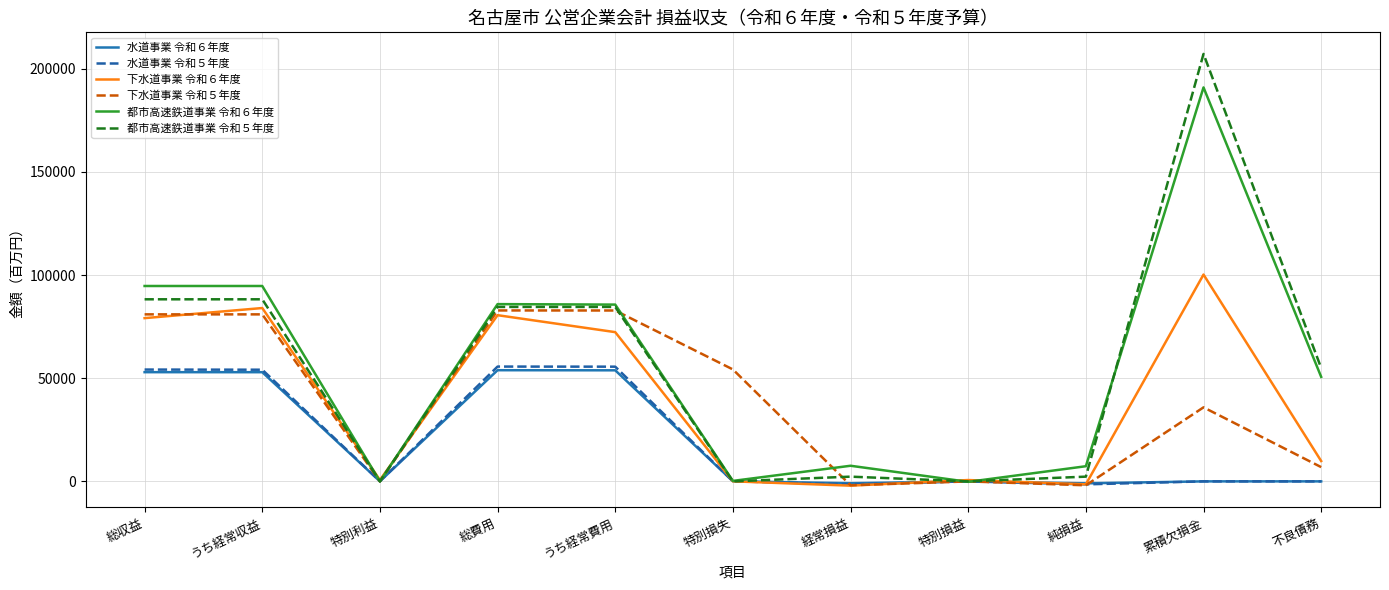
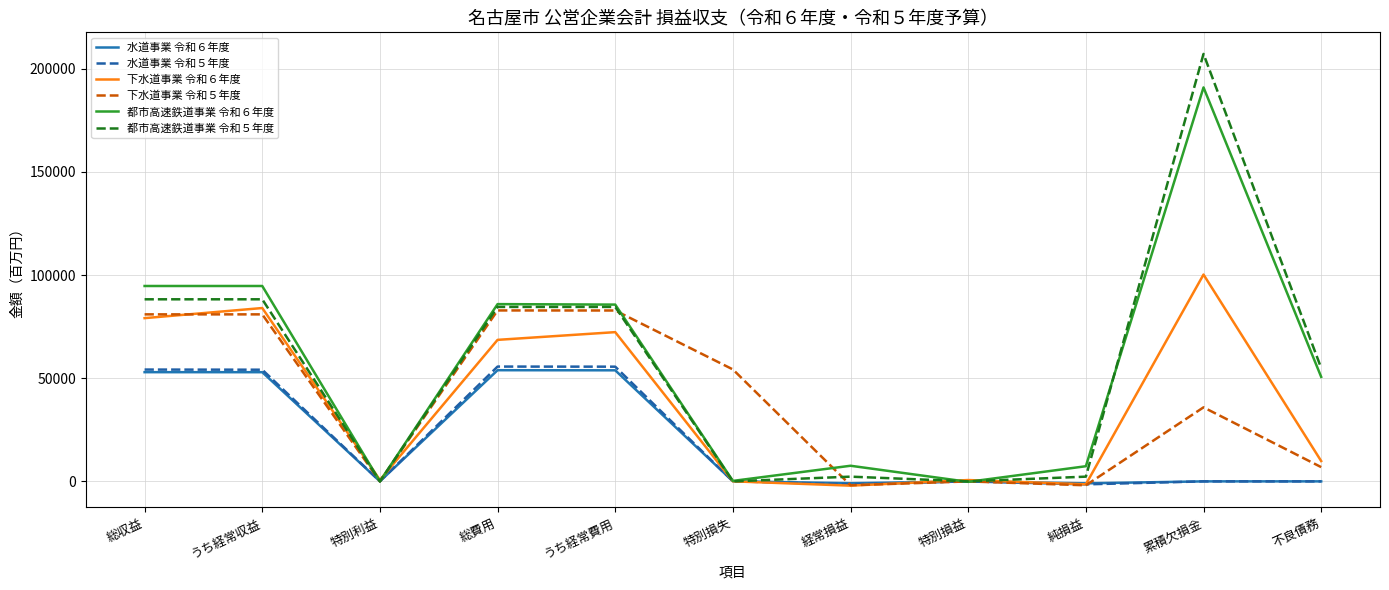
  {
    "下水道事業 令和６年度": {
      "総収益": 79000,
      "うち経常収益": 84000,
-     "総費用": 81000,
+     "総費用": 69000,
      "うち経常費用": 72000,
      "累積欠損金": 100000,
      "不良債務": 10000
    },
    "下水道事業 令和５年度": {
      "総収益": 81000,
      "うち経常収益": 81000,
      "総費用": 83000,
      "うち経常費用": 83000,
      "特別損失": 54000,
      "累積欠損金": 36000,
      "不良債務": 7000
    }
  }
